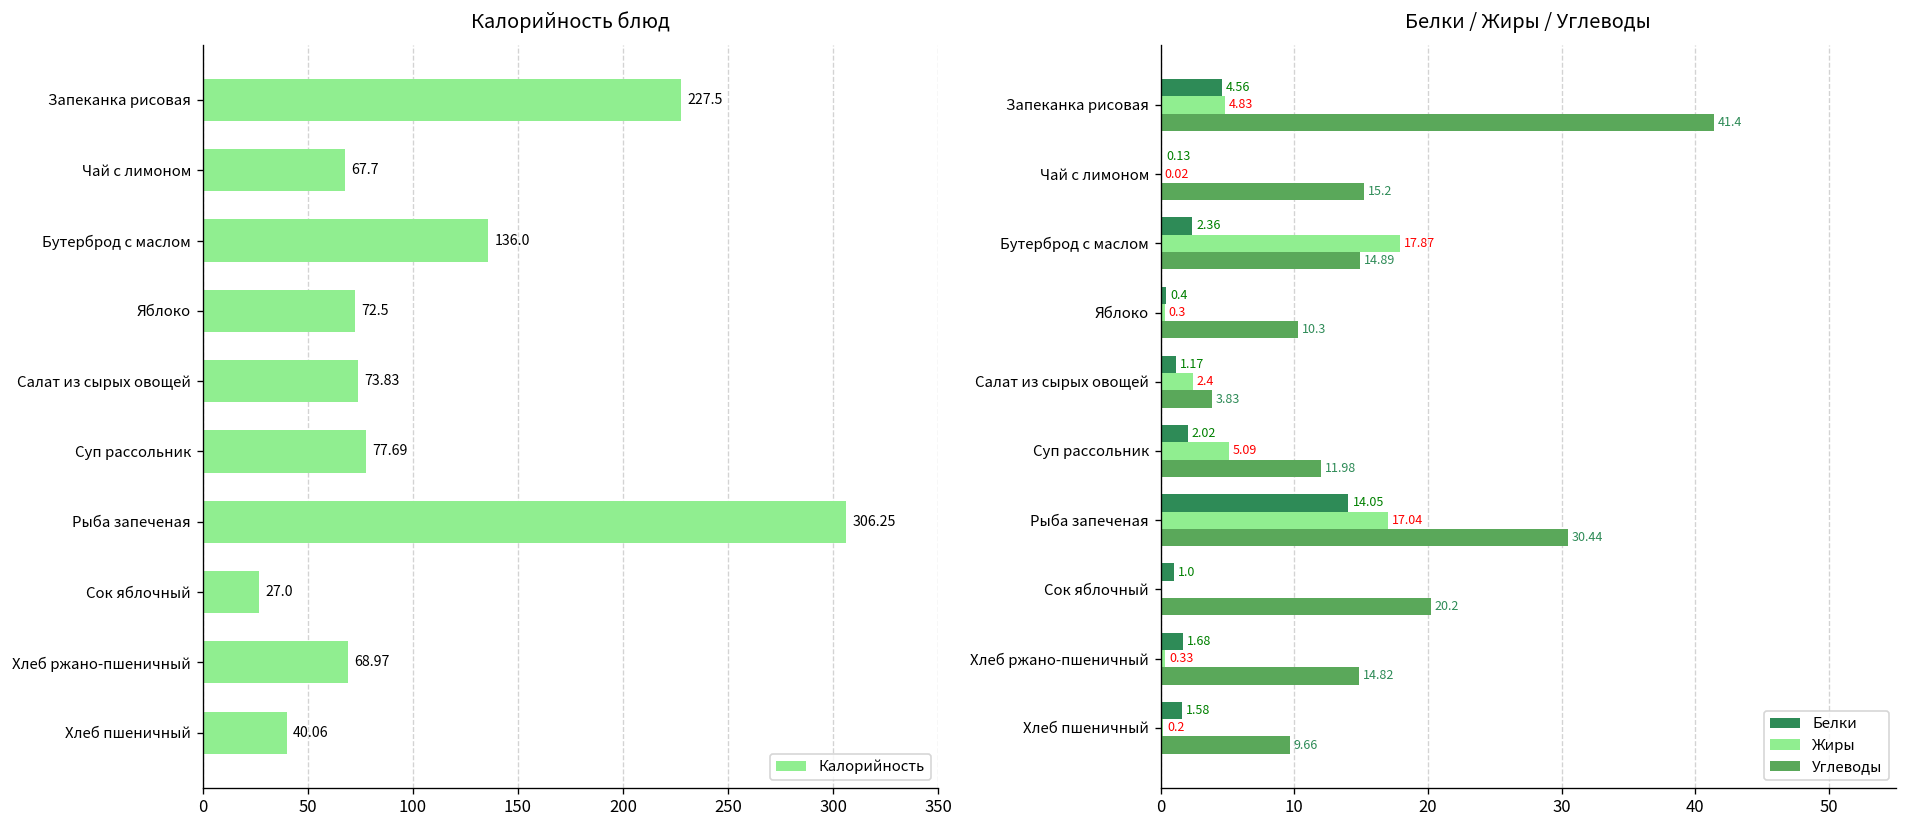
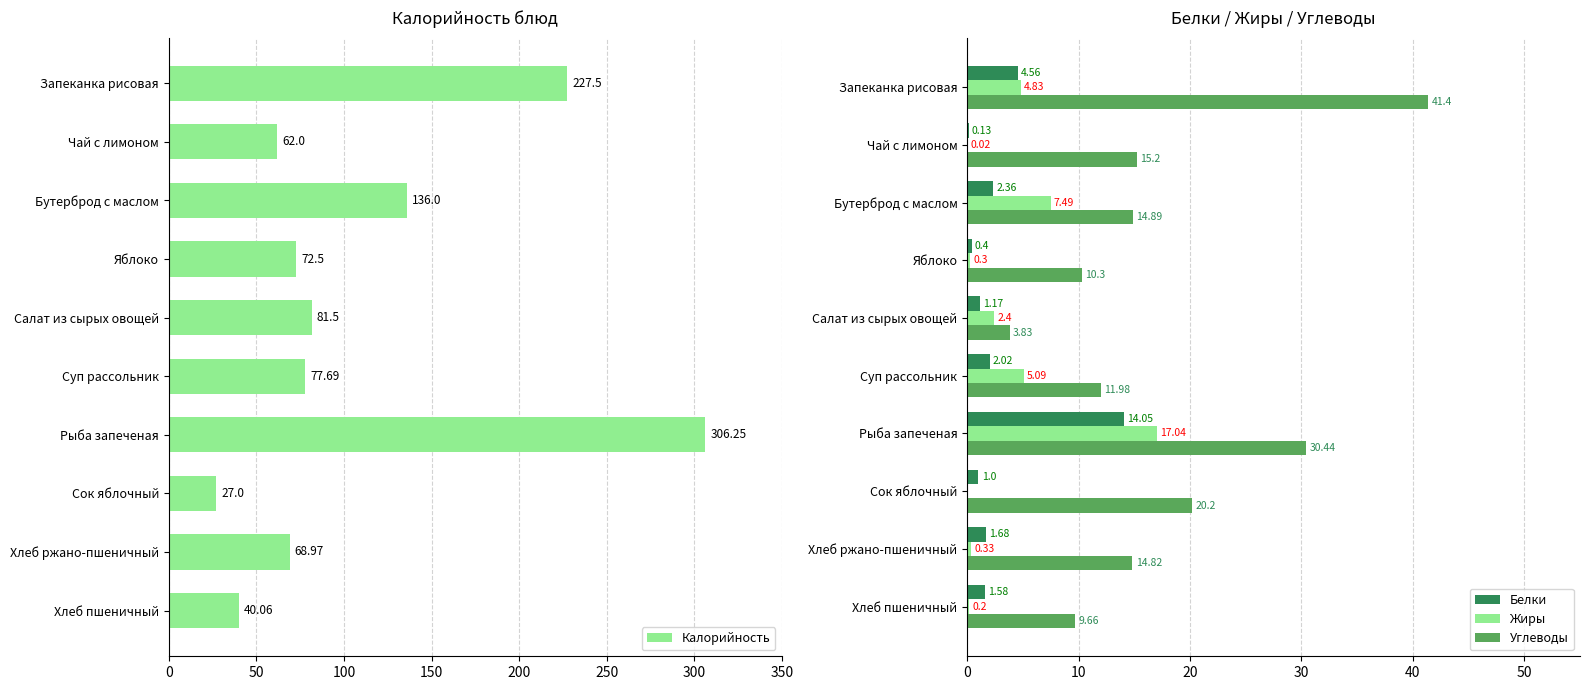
  {
    "Калорийность блюд": {
      "Запеканка рисовая": 227.5,
-     "Чай с лимоном": 67.7,
+     "Чай с лимоном": 62.0,
      "Бутерброд с маслом": 136.0,
      "Яблоко": 72.5,
-     "Салат из сырых овощей": 73.83,
+     "Салат из сырых овощей": 81.5,
      "Суп рассольник": 77.69,
      "Рыба запеченая": 306.25,
      "Сок яблочный": 27.0,
      "Хлеб ржано-пшеничный": 68.97,
      "Хлеб пшеничный": 40.06
    },
    "Белки / Жиры / Углеводы": {
      "Жиры": {
        "Запеканка рисовая": 4.83,
        "Чай с лимоном": 0.02,
-       "Бутерброд с маслом": 17.87,
+       "Бутерброд с маслом": 7.49,
        "Яблоко": 0.3,
        "Салат из сырых овощей": 2.4,
        "Суп рассольник": 5.09,
        "Рыба запеченая": 17.04,
        "Хлеб ржано-пшеничный": 0.33,
        "Хлеб пшеничный": 0.2
      }
    }
  }
